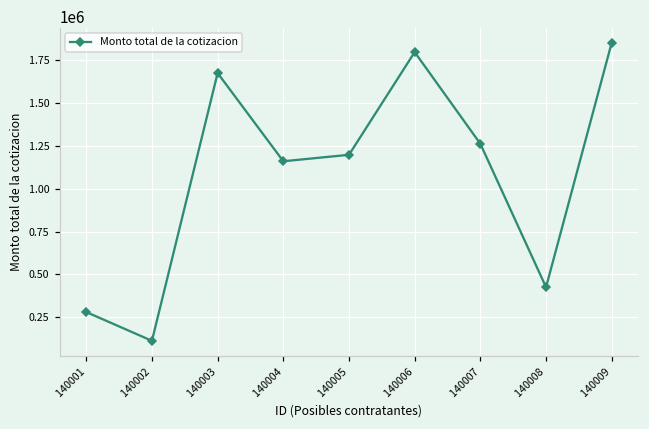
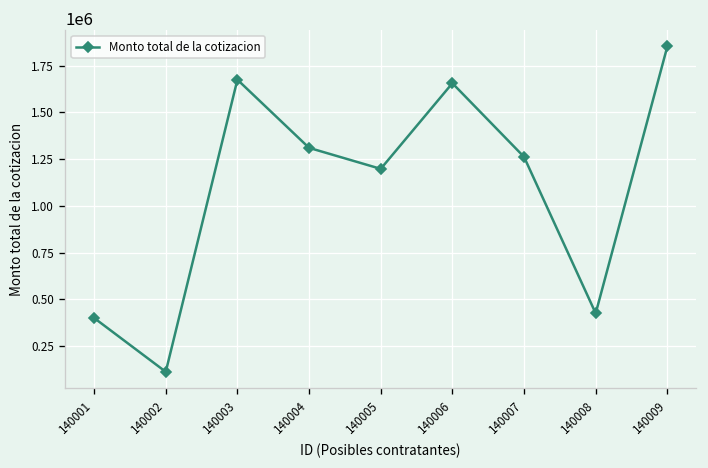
  {
-   "140001": 280000,
+   "140001": 400000,
    "140002": 110000,
    "140003": 1680000,
-   "140004": 1160000,
+   "140004": 1310000,
    "140005": 1200000,
-   "140006": 1800000,
+   "140006": 1660000,
    "140007": 1260000,
    "140008": 420000,
    "140009": 1850000
  }
